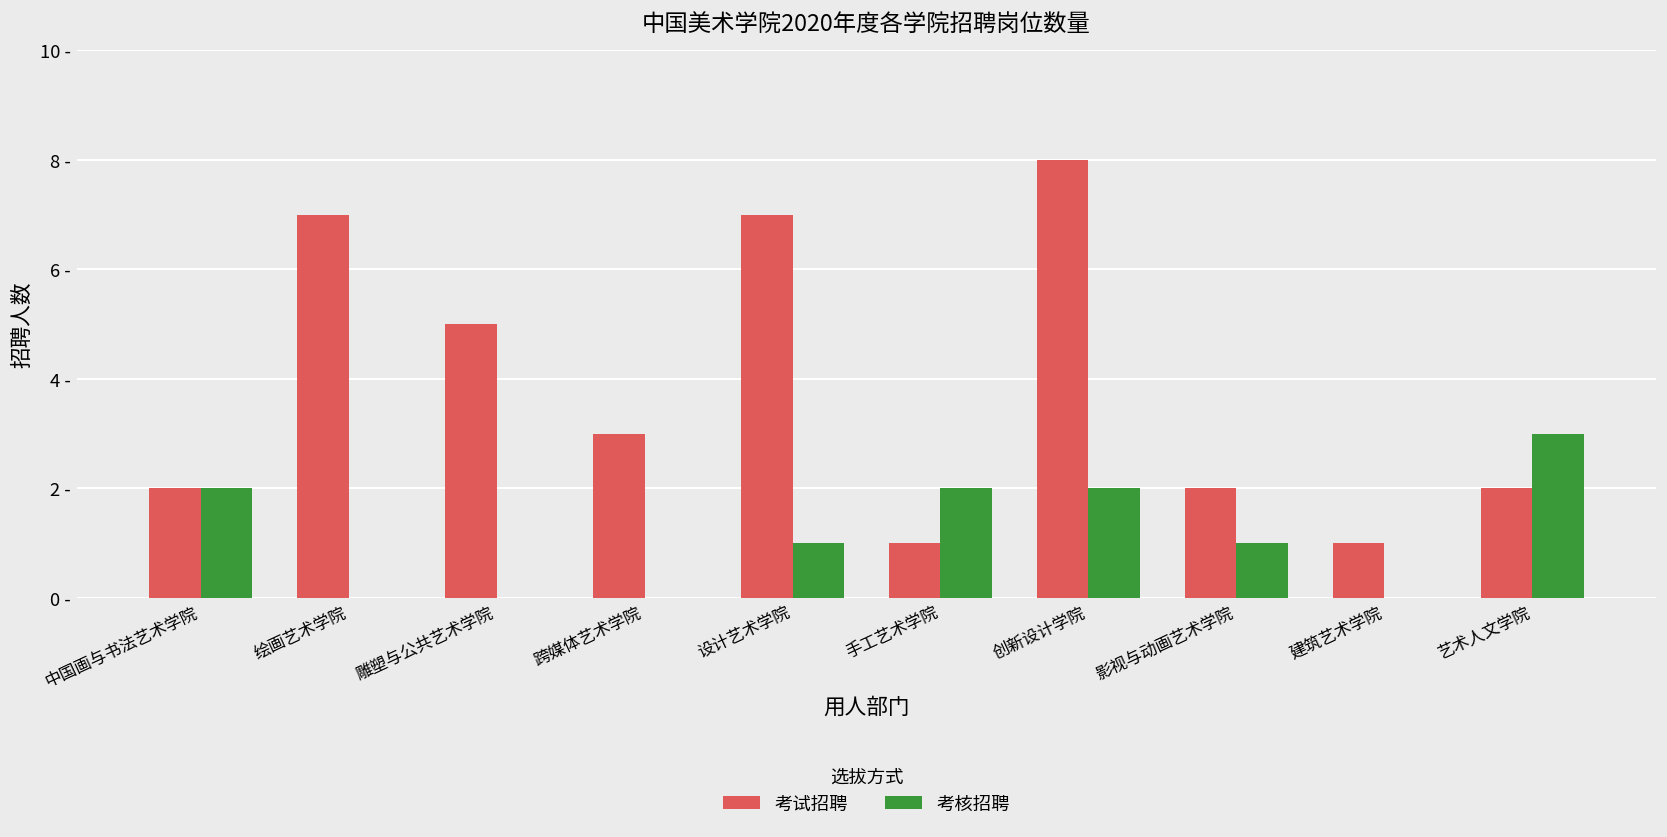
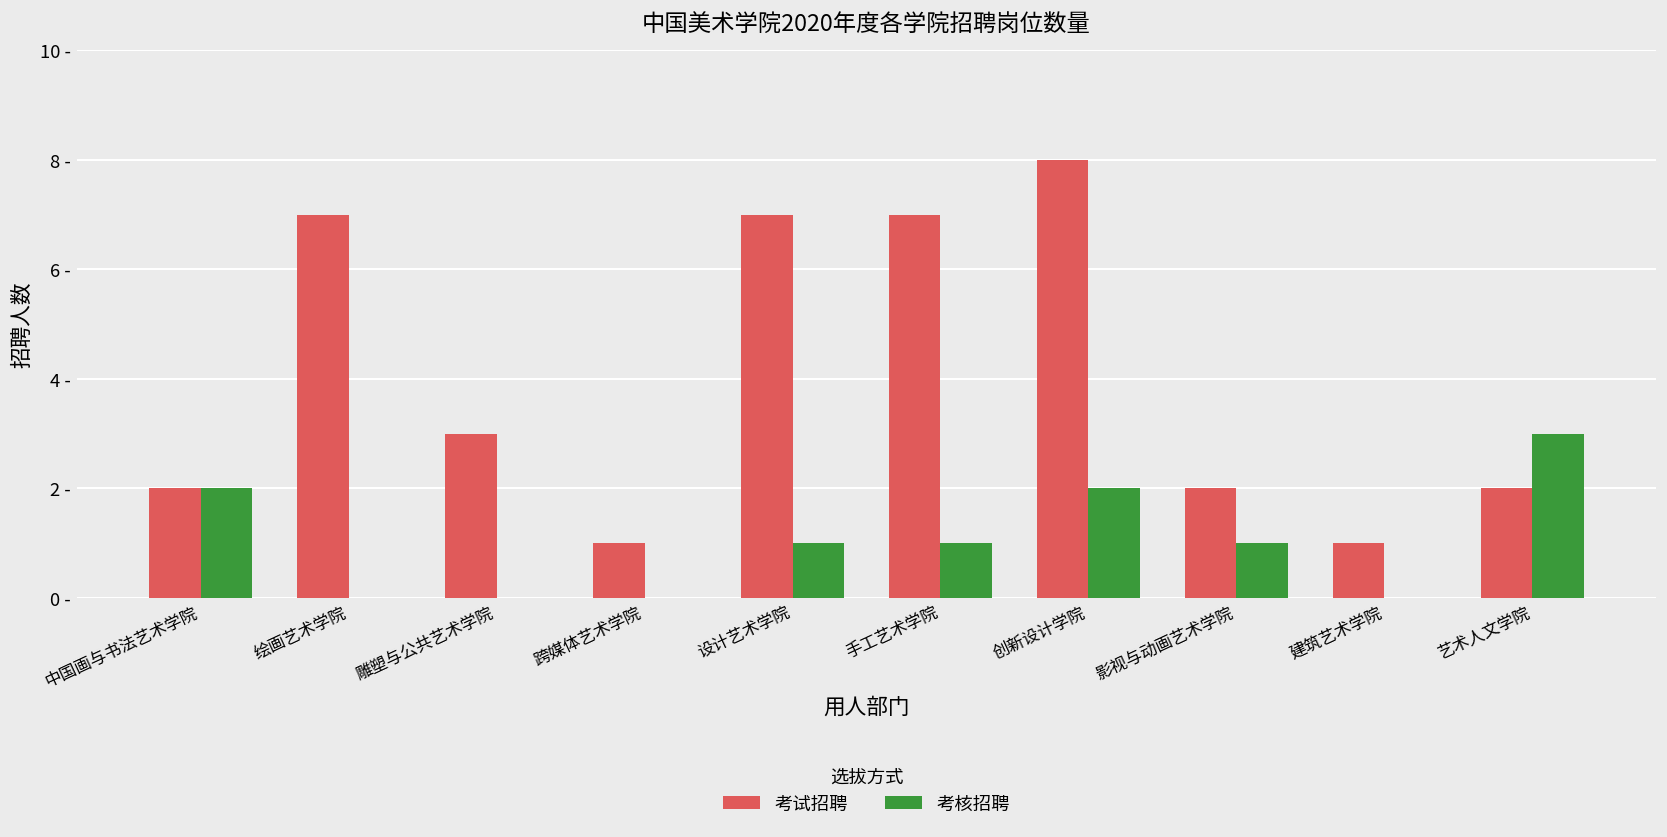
  {
    "考试招聘": {
      "中国画与书法艺术学院": "2 -",
      "绘画艺术学院": "7 -",
-     "雕塑与公共艺术学院": "5 -",
-     "跨媒体艺术学院": "3 -",
+     "雕塑与公共艺术学院": "3 -",
+     "跨媒体艺术学院": "1 -",
      "设计艺术学院": "7 -",
-     "手工艺术学院": "1 -",
+     "手工艺术学院": "7 -",
      "创新设计学院": "8 -",
      "影视与动画艺术学院": "2 -",
      "建筑艺术学院": "1 -",
      "艺术人文学院": "2 -"
    },
    "考核招聘": {
      "中国画与书法艺术学院": "2 -",
      "绘画艺术学院": "0 -",
      "雕塑与公共艺术学院": "0 -",
      "跨媒体艺术学院": "0 -",
      "设计艺术学院": "1 -",
-     "手工艺术学院": "2 -",
+     "手工艺术学院": "1 -",
      "创新设计学院": "2 -",
      "影视与动画艺术学院": "1 -",
      "建筑艺术学院": "0 -",
      "艺术人文学院": "3 -"
    }
  }
